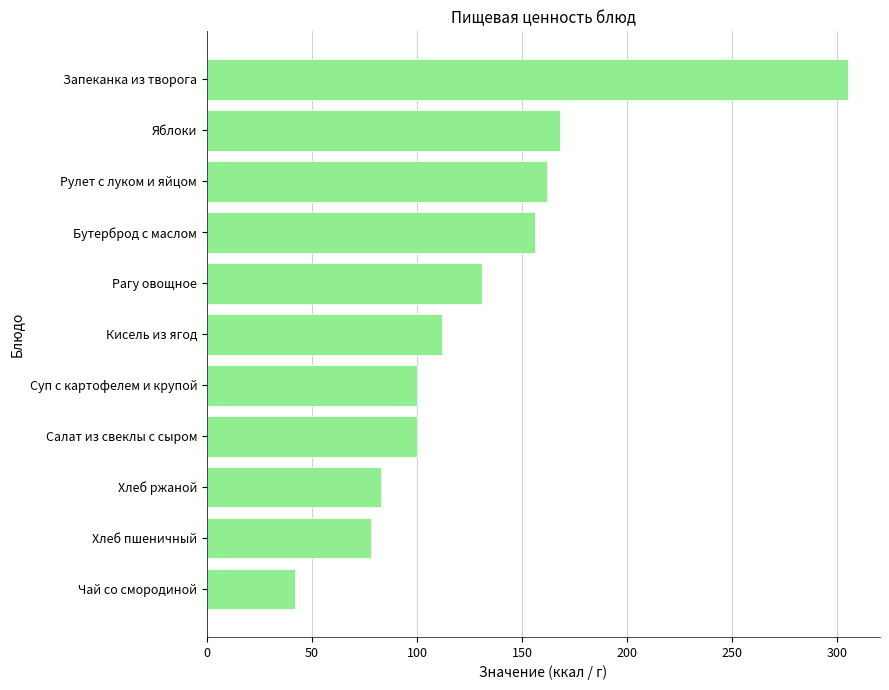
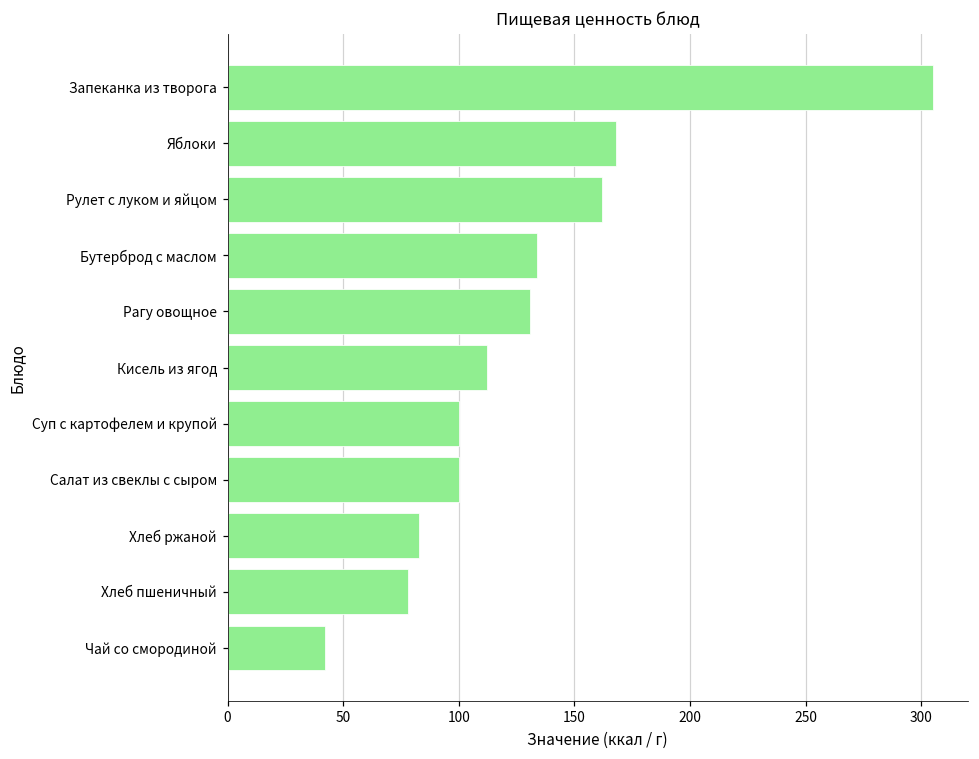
  {
    "Запеканка из творога": 305,
    "Яблоки": 168,
    "Рулет с луком и яйцом": 162,
-   "Бутерброд с маслом": 156,
+   "Бутерброд с маслом": 134,
    "Рагу овощное": 131,
    "Кисель из ягод": 112,
    "Суп с картофелем и крупой": 100,
    "Салат из свеклы с сыром": 100,
    "Хлеб ржаной": 83,
    "Хлеб пшеничный": 78,
    "Чай со смородиной": 42
  }
